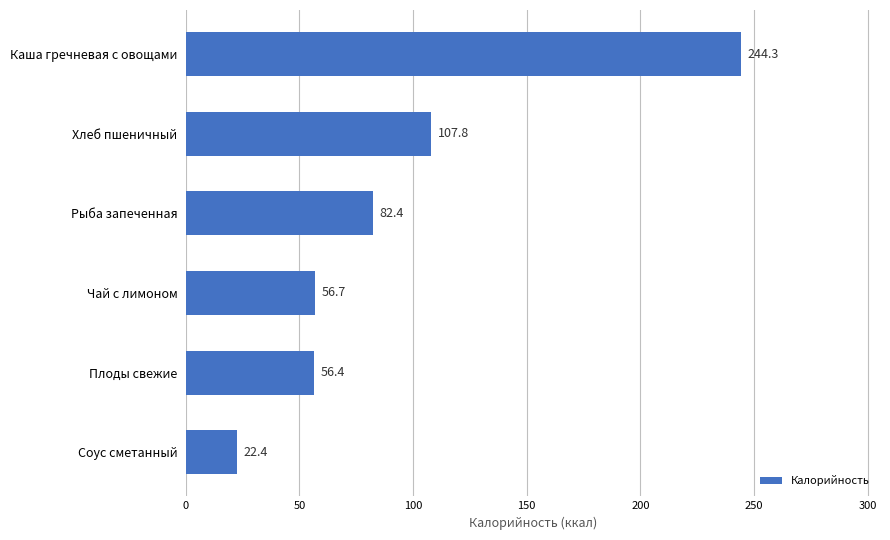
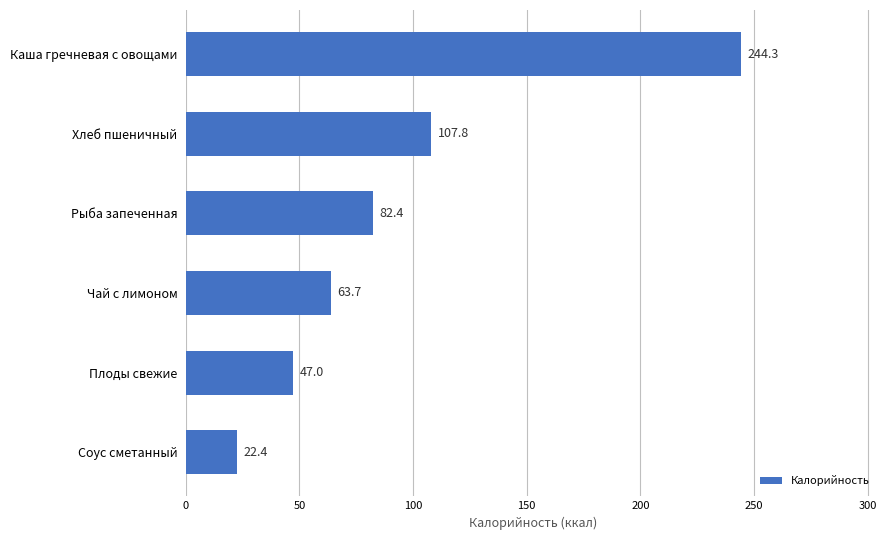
  {
    "Каша гречневая с овощами": 244.3,
    "Хлеб пшеничный": 107.8,
    "Рыба запеченная": 82.4,
-   "Чай с лимоном": 56.7,
-   "Плоды свежие": 56.4,
+   "Чай с лимоном": 63.7,
+   "Плоды свежие": 47.0,
    "Соус сметанный": 22.4
  }
